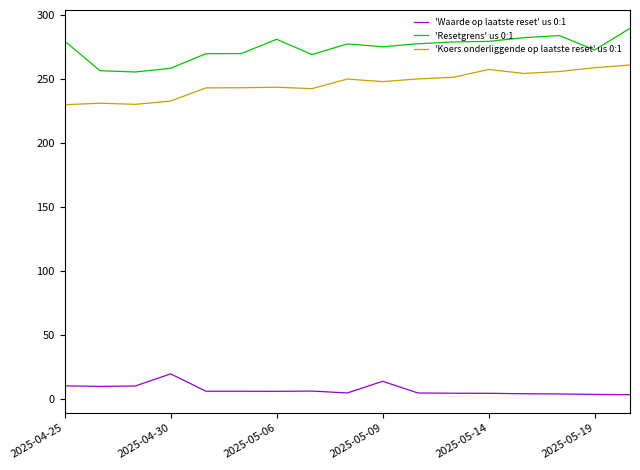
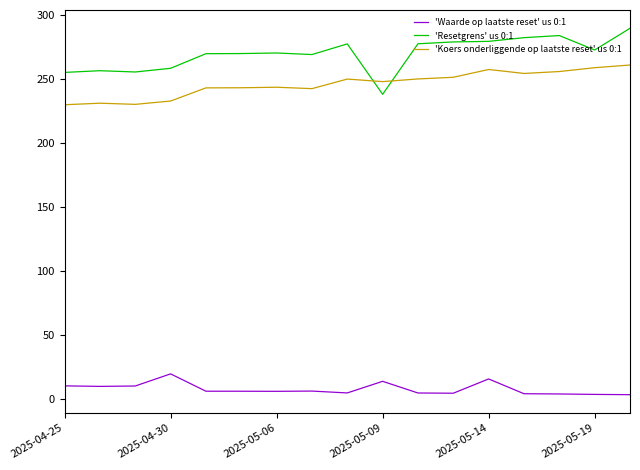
  {
    "'Waarde op laatste reset' us 0:1": {
      "2025-04-25": 10,
      "2025-04-30": 19,
      "2025-05-06": 6,
      "2025-05-09": 14,
-     "2025-05-14": 4,
+     "2025-05-14": 15,
      "2025-05-19": 3
    },
    "'Resetgrens' us 0:1": {
-     "2025-04-25": 280,
+     "2025-04-25": 255,
      "2025-04-30": 259,
-     "2025-05-06": 281,
-     "2025-05-09": 276,
+     "2025-05-06": 271,
+     "2025-05-09": 238,
      "2025-05-14": 280,
      "2025-05-19": 273
    },
    "'Koers onderliggende op laatste reset' us 0:1": {
      "2025-04-25": 230,
      "2025-04-30": 233,
      "2025-05-06": 244,
      "2025-05-09": 248,
      "2025-05-14": 258,
      "2025-05-19": 259
    }
  }
